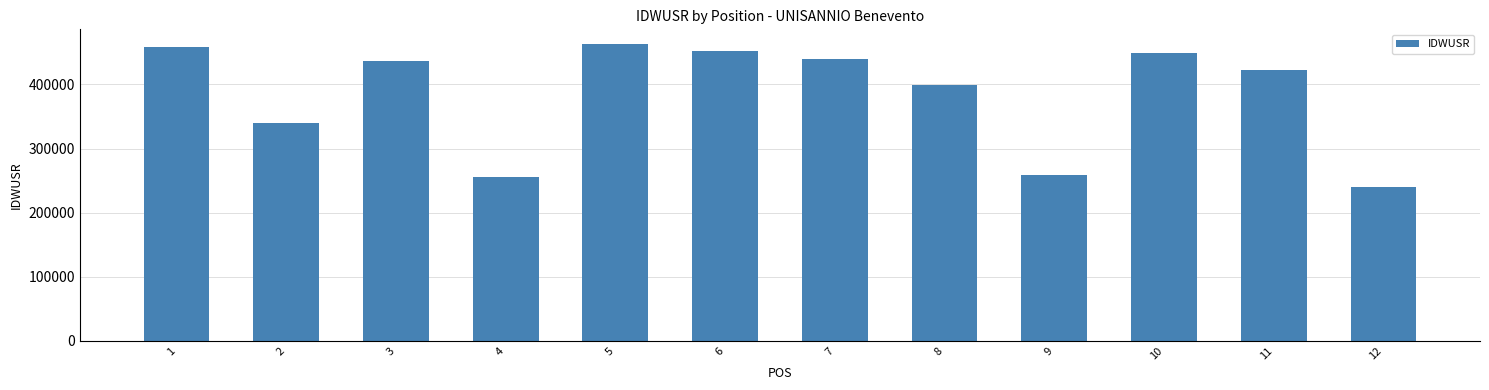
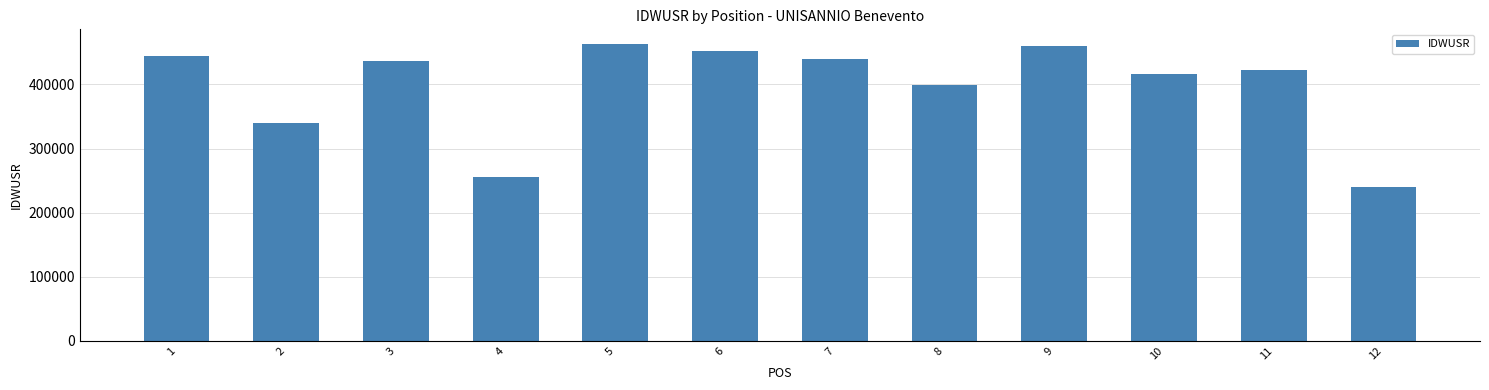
  {
-   "1": 460000,
+   "1": 440000,
    "2": 340000,
    "3": 440000,
    "4": 260000,
    "5": 460000,
    "6": 450000,
    "7": 440000,
    "8": 400000,
-   "9": 260000,
-   "10": 450000,
+   "9": 460000,
+   "10": 420000,
    "11": 420000,
    "12": 240000
  }
